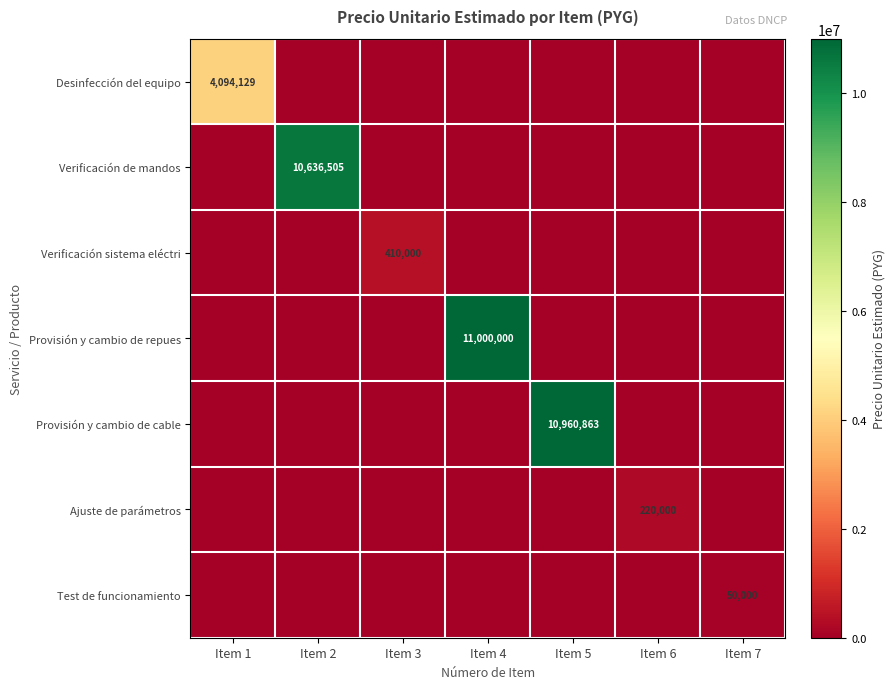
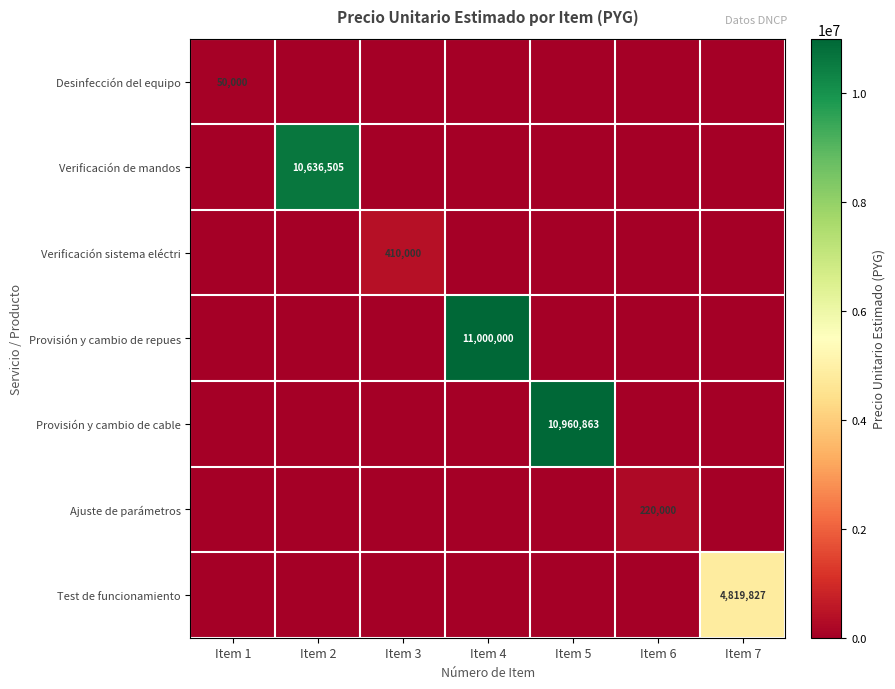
  {
    "Desinfección del equipo": {
-     "Item 1": "4,094,129"
+     "Item 1": "50,000"
    },
    "Verificación de mandos": {
      "Item 2": "10,636,505"
    },
    "Verificación sistema eléctri": {
      "Item 3": "410,000"
    },
    "Provisión y cambio de repues": {
      "Item 4": "11,000,000"
    },
    "Provisión y cambio de cable": {
      "Item 5": "10,960,863"
    },
    "Ajuste de parámetros": {
      "Item 6": "220,000"
    },
    "Test de funcionamiento": {
-     "Item 7": "50,000"
+     "Item 7": "4,819,827"
    }
  }
